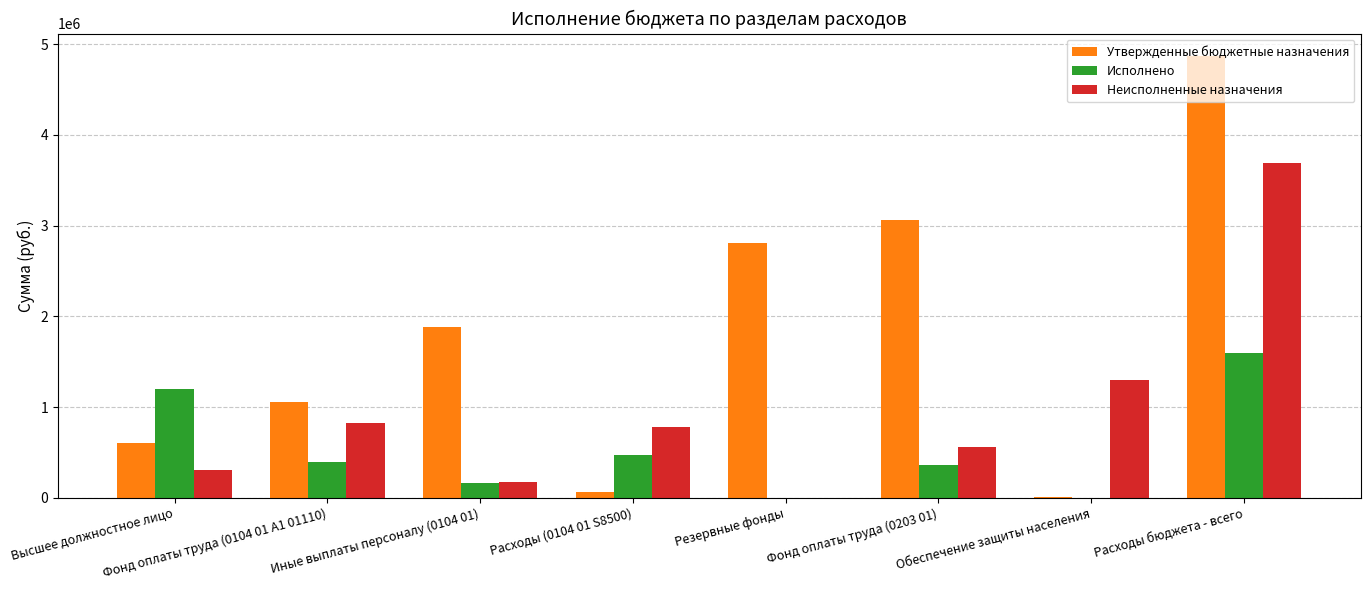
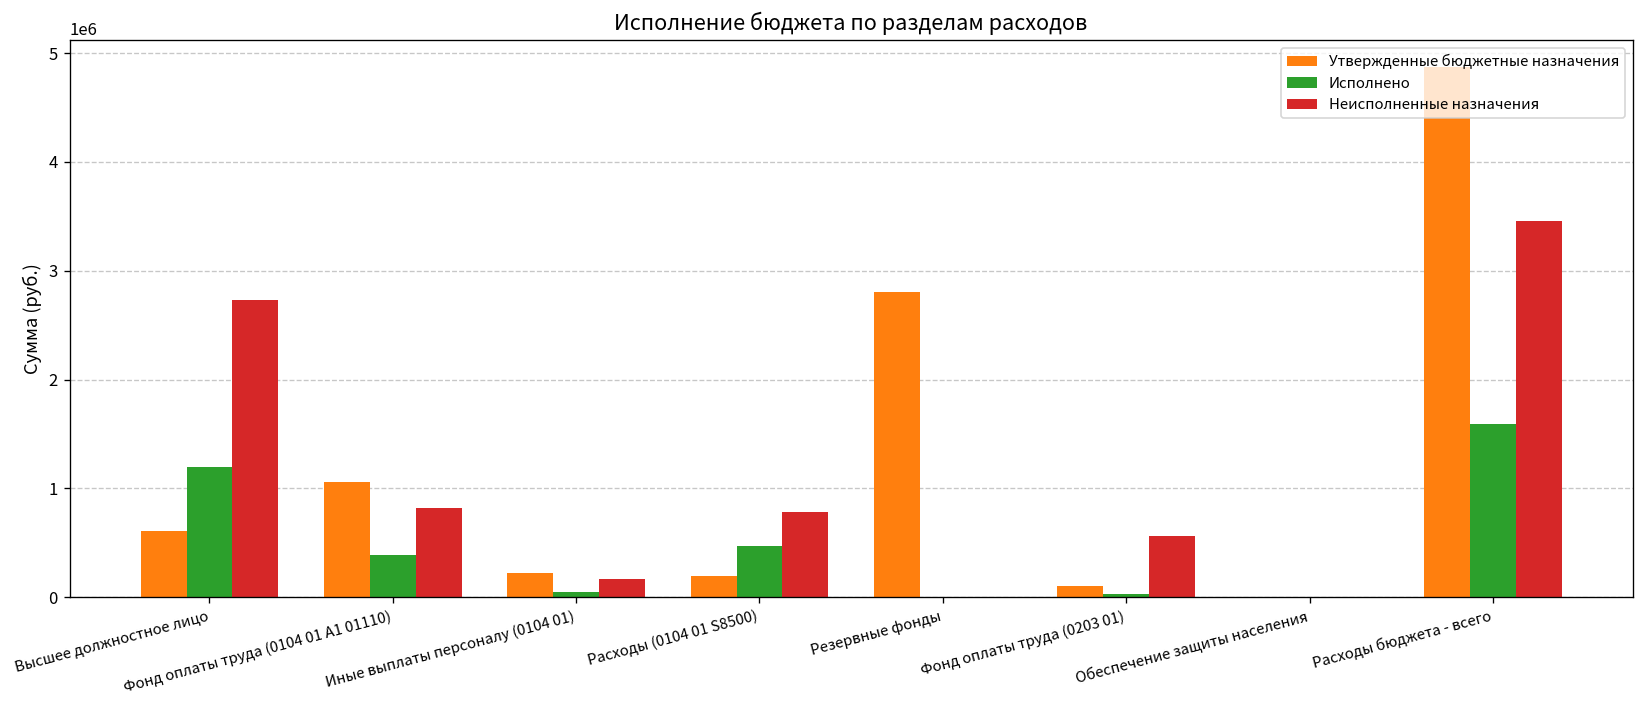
  {
    "Утвержденные бюджетные назначения": {
      "Высшее должностное лицо": 600000,
      "Фонд оплаты труда (0104 01 А1 01110)": 1100000,
-     "Иные выплаты персоналу (0104 01)": 1900000,
-     "Расходы (0104 01 S8500)": 100000,
+     "Иные выплаты персоналу (0104 01)": 200000,
+     "Расходы (0104 01 S8500)": 200000,
      "Резервные фонды": 2800000,
-     "Фонд оплаты труда (0203 01)": 3100000
+     "Фонд оплаты труда (0203 01)": 100000
    },
    "Исполнено": {
      "Высшее должностное лицо": 1200000,
      "Фонд оплаты труда (0104 01 А1 01110)": 400000,
-     "Иные выплаты персоналу (0104 01)": 200000,
+     "Иные выплаты персоналу (0104 01)": 0,
      "Расходы (0104 01 S8500)": 500000,
      "Резервные фонды": 0,
-     "Фонд оплаты труда (0203 01)": 400000,
+     "Фонд оплаты труда (0203 01)": 0,
      "Обеспечение защиты населения": 0,
      "Расходы бюджета - всего": 1600000
    },
    "Неисполненные назначения": {
-     "Высшее должностное лицо": 300000,
+     "Высшее должностное лицо": 2700000,
      "Фонд оплаты труда (0104 01 А1 01110)": 800000,
      "Иные выплаты персоналу (0104 01)": 200000,
      "Расходы (0104 01 S8500)": 800000,
      "Фонд оплаты труда (0203 01)": 600000,
-     "Обеспечение защиты населения": 1300000,
-     "Расходы бюджета - всего": 3700000
+     "Обеспечение защиты населения": 0,
+     "Расходы бюджета - всего": 3500000
    }
  }
